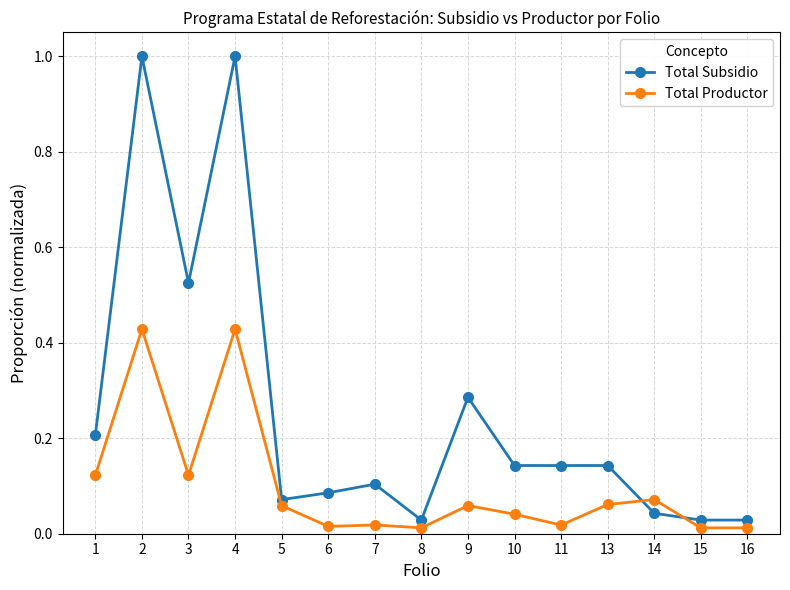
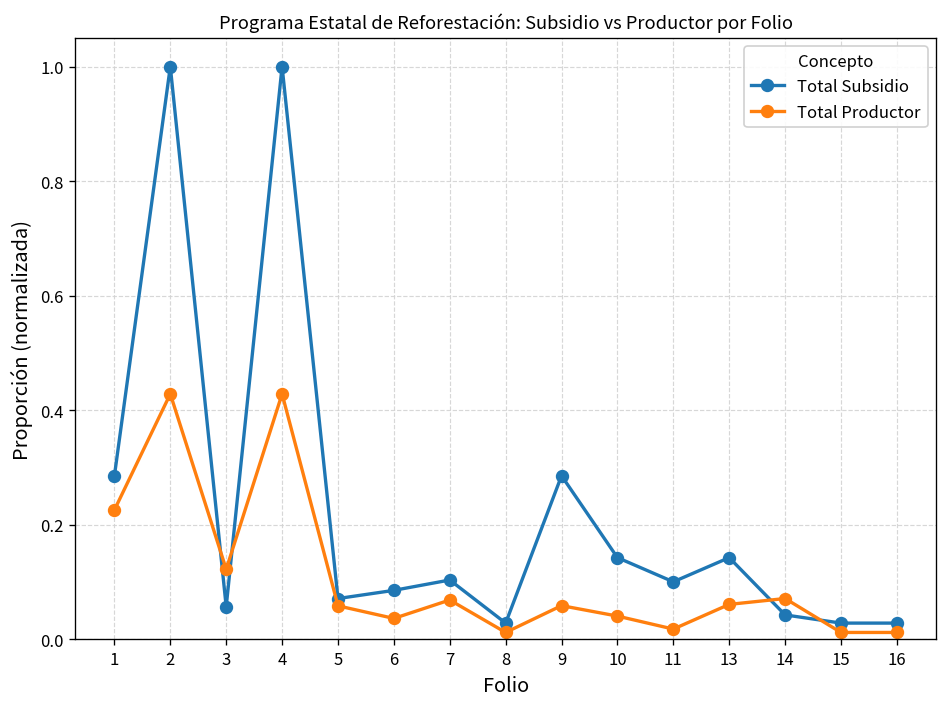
  {
    "Total Subsidio": {
-     "1": 0.21,
+     "1": 0.29,
      "2": 1.00,
-     "3": 0.53,
+     "3": 0.06,
      "4": 1.00,
      "5": 0.07,
      "6": 0.09,
      "7": 0.10,
      "8": 0.03,
      "9": 0.29,
      "10": 0.14,
-     "11": 0.14,
+     "11": 0.10,
      "13": 0.14,
      "14": 0.04,
      "15": 0.03,
      "16": 0.03
    },
    "Total Productor": {
-     "1": 0.12,
+     "1": 0.23,
      "2": 0.43,
      "3": 0.12,
      "4": 0.43,
      "5": 0.06,
-     "6": 0.02,
-     "7": 0.02,
+     "6": 0.04,
+     "7": 0.07,
      "8": 0.01,
      "9": 0.06,
      "10": 0.04,
      "11": 0.02,
      "13": 0.06,
      "14": 0.07,
      "15": 0.01,
      "16": 0.01
    }
  }
